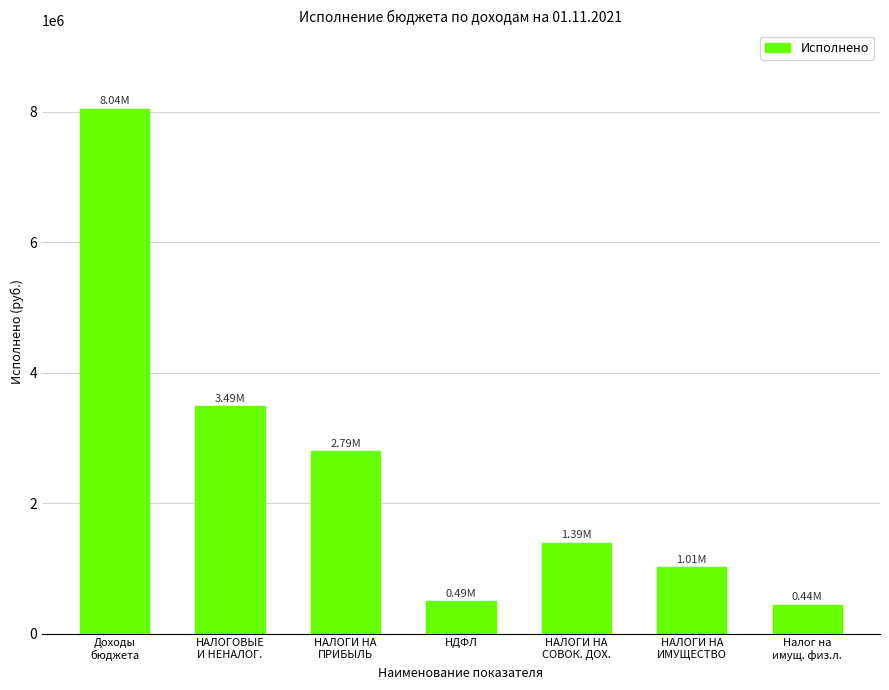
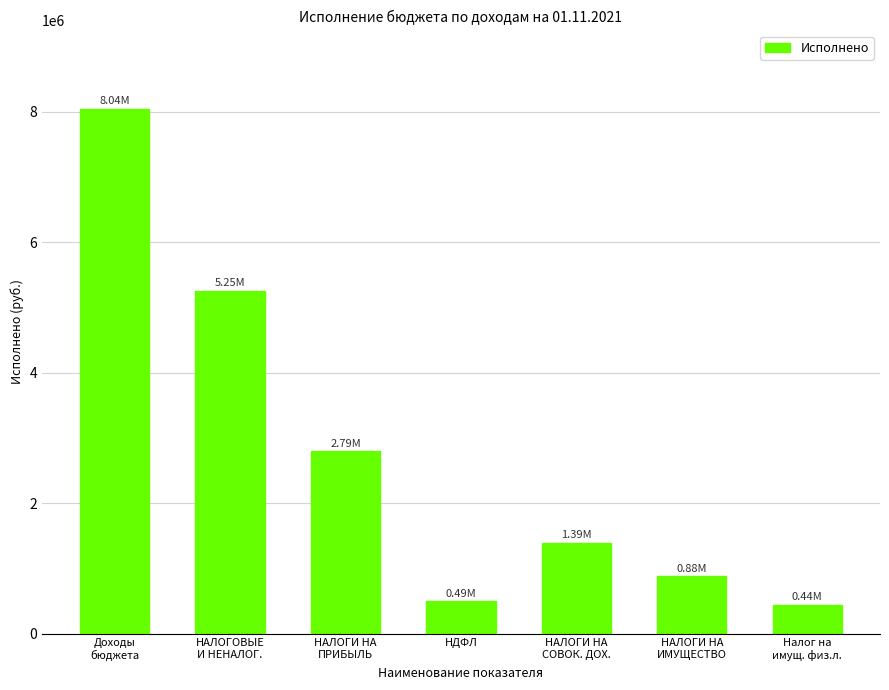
  {
    "Доходы бюджета": "8.04M",
-   "НАЛОГОВЫЕ И НЕНАЛОГ.": "3.49M",
+   "НАЛОГОВЫЕ И НЕНАЛОГ.": "5.25M",
    "НАЛОГИ НА ПРИБЫЛЬ": "2.79M",
    "НДФЛ": "0.49M",
    "НАЛОГИ НА СОВОК. ДОХ.": "1.39M",
-   "НАЛОГИ НА ИМУЩЕСТВО": "1.01M",
+   "НАЛОГИ НА ИМУЩЕСТВО": "0.88M",
    "Налог на имущ. физ.л.": "0.44M"
  }
